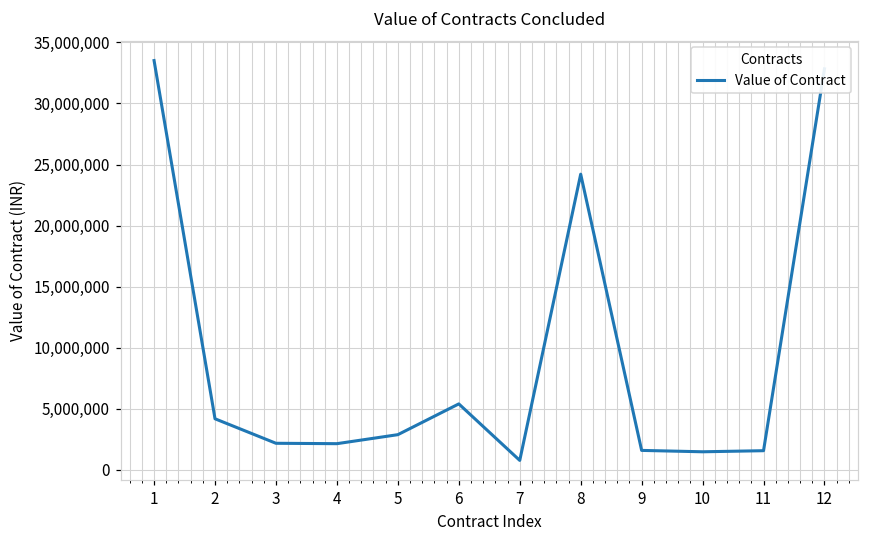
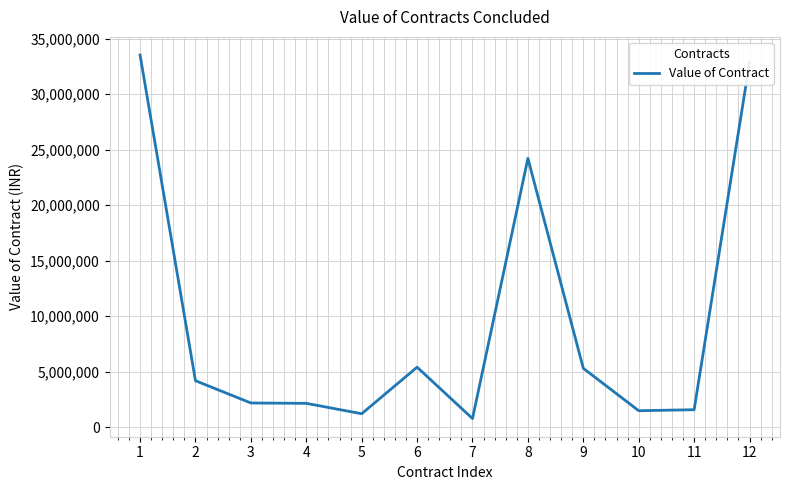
  {
    "1": "33,500,000",
    "2": "4,200,000",
    "3": "2,200,000",
    "4": "2,100,000",
-   "5": "2,900,000",
+   "5": "1,200,000",
    "6": "5,400,000",
    "7": "800,000",
    "8": "24,200,000",
-   "9": "1,600,000",
+   "9": "5,300,000",
    "10": "1,500,000",
    "11": "1,600,000"
  }
